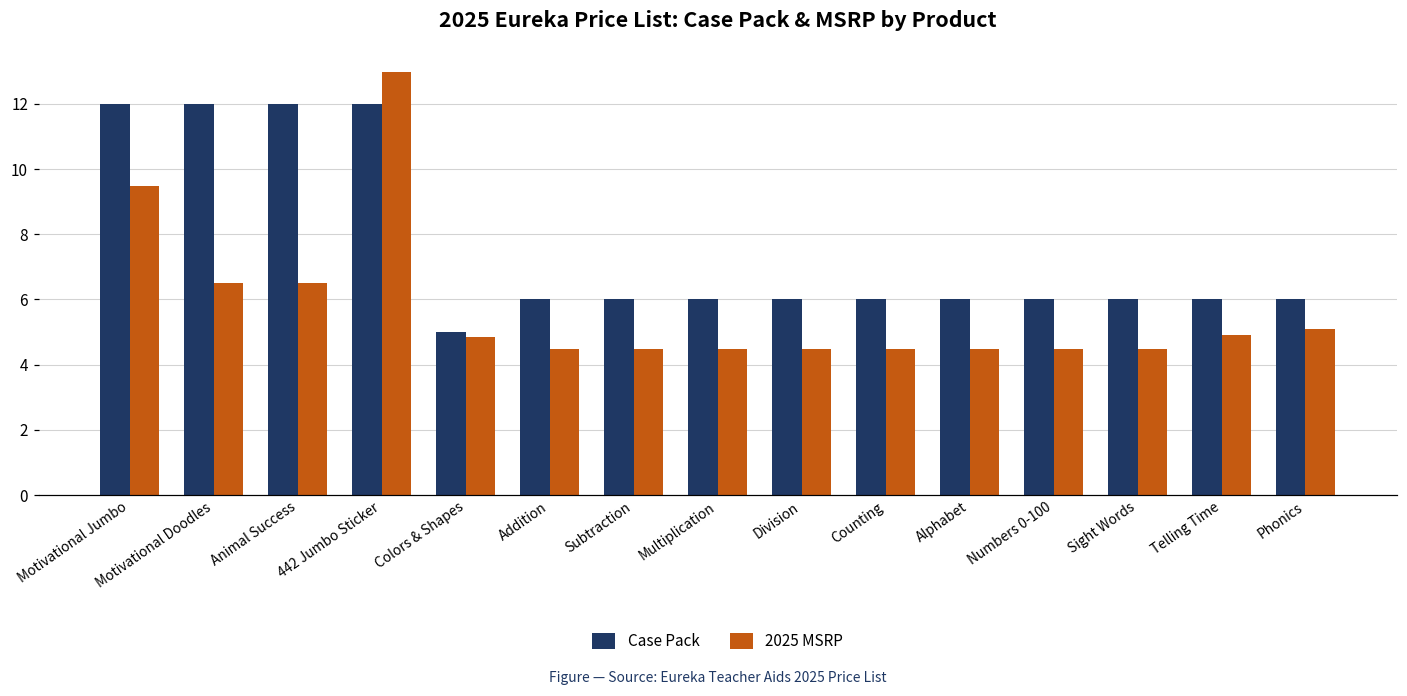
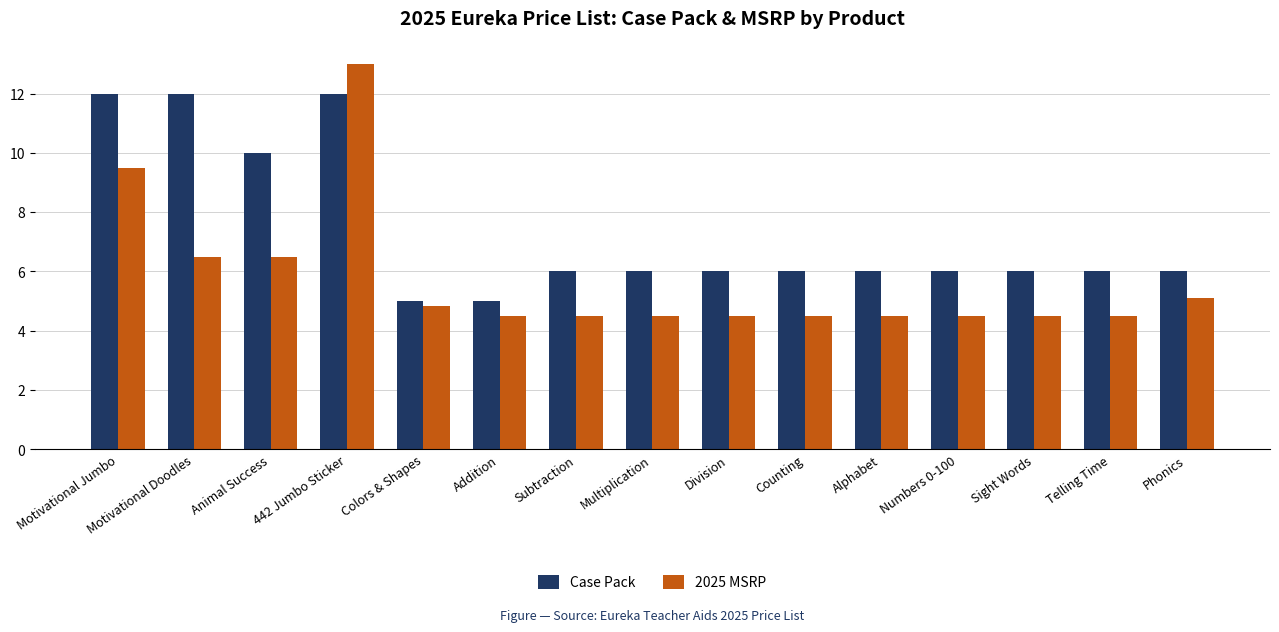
  {
    "Case Pack": {
      "Motivational Jumbo": 12,
      "Motivational Doodles": 12,
-     "Animal Success": 12,
+     "Animal Success": 10,
      "442 Jumbo Sticker": 12,
      "Colors & Shapes": 5,
-     "Addition": 6,
+     "Addition": 5,
      "Subtraction": 6,
      "Multiplication": 6,
      "Division": 6,
      "Counting": 6,
      "Alphabet": 6,
      "Numbers 0-100": 6,
      "Sight Words": 6,
      "Telling Time": 6,
      "Phonics": 6
    },
    "2025 MSRP": {
      "Motivational Jumbo": 9.5,
      "Motivational Doodles": 6.5,
      "Animal Success": 6.5,
      "442 Jumbo Sticker": 13.0,
      "Colors & Shapes": 4.9,
      "Addition": 4.5,
      "Subtraction": 4.5,
      "Multiplication": 4.5,
      "Division": 4.5,
      "Counting": 4.5,
      "Alphabet": 4.5,
      "Numbers 0-100": 4.5,
      "Sight Words": 4.5,
-     "Telling Time": 4.9,
+     "Telling Time": 4.5,
      "Phonics": 5.1
    }
  }
